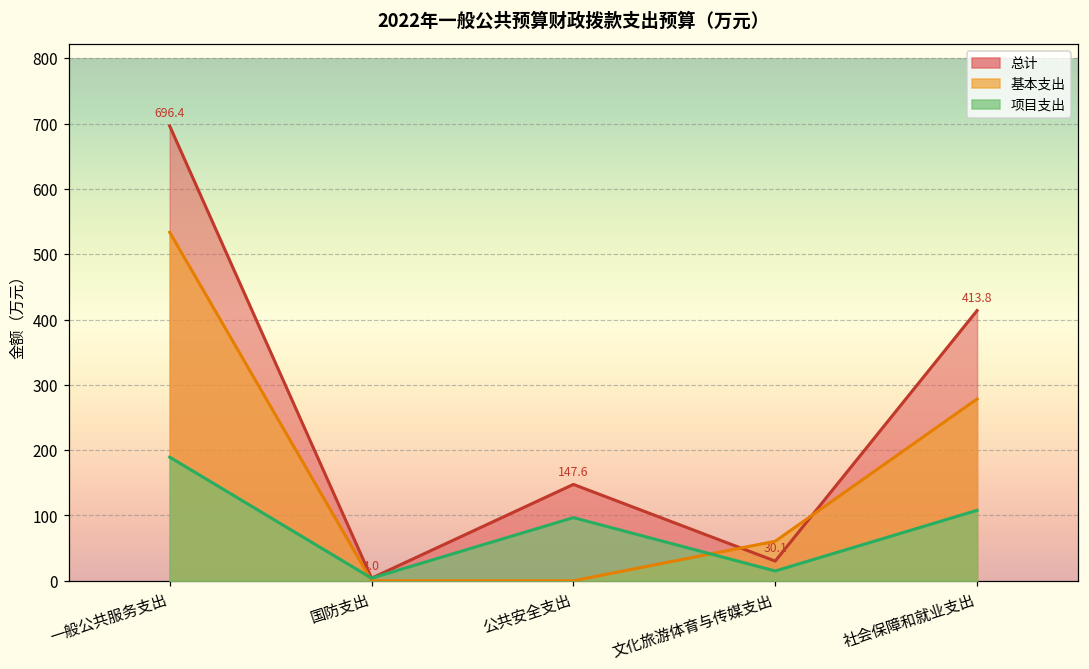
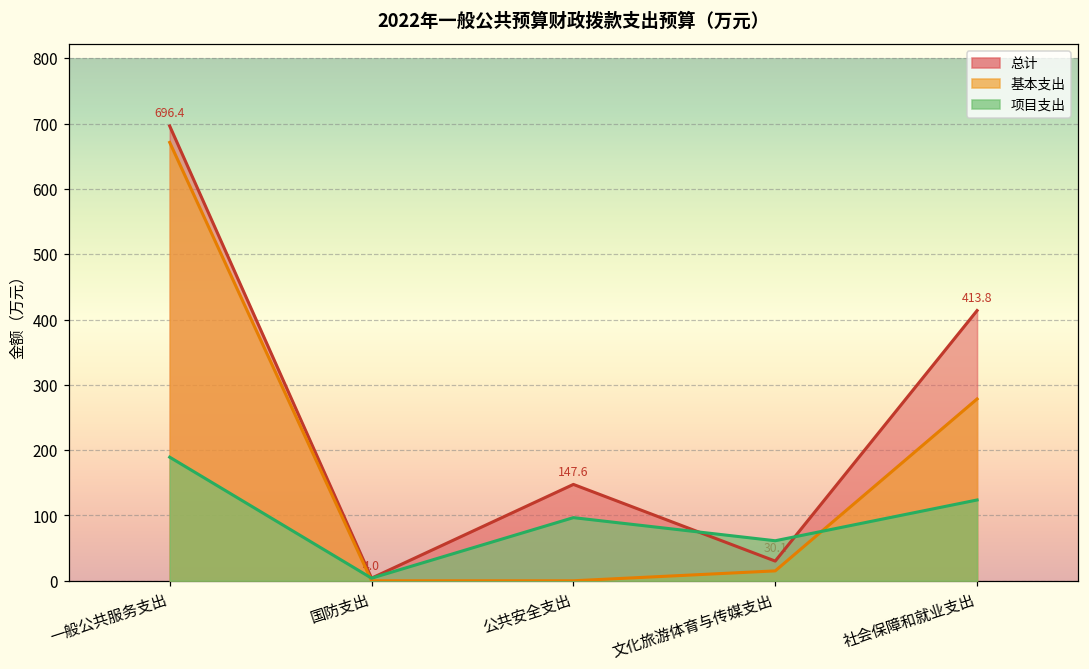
  {
    "总计": {
      "一般公共服务支出": 696.4,
      "公共安全支出": 147.6,
      "社会保障和就业支出": 413.8
    },
    "基本支出": {
-     "一般公共服务支出": 530,
+     "一般公共服务支出": 670,
      "公共安全支出": 0,
-     "文化旅游体育与传媒支出": 60,
+     "文化旅游体育与传媒支出": 20,
      "社会保障和就业支出": 280
    },
    "项目支出": {
      "一般公共服务支出": 190,
      "公共安全支出": 100,
-     "文化旅游体育与传媒支出": 20,
-     "社会保障和就业支出": 110
+     "文化旅游体育与传媒支出": 60,
+     "社会保障和就业支出": 120
    }
  }
